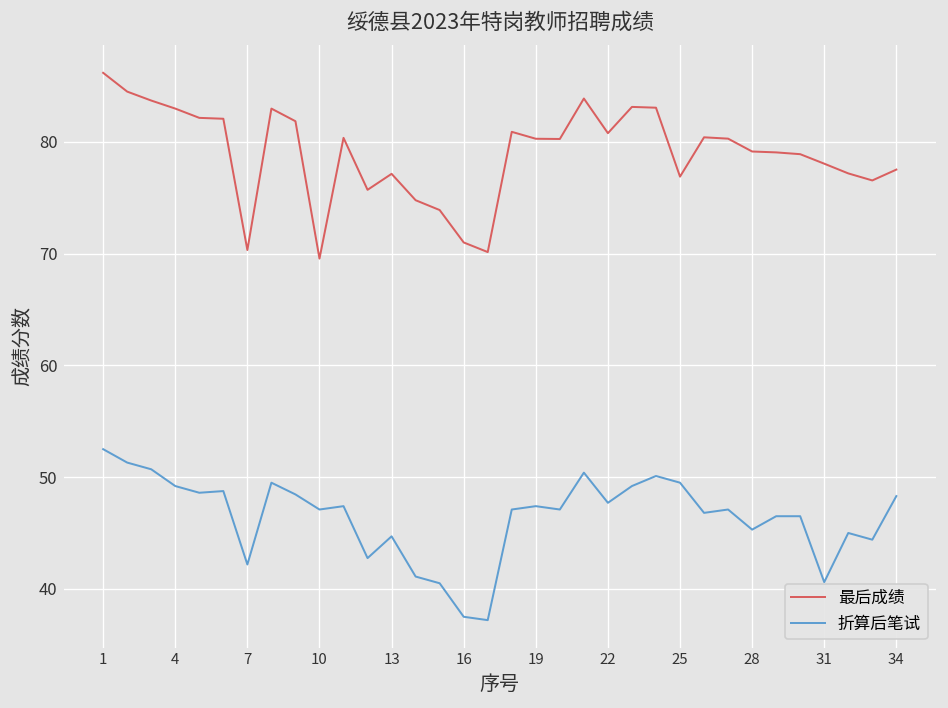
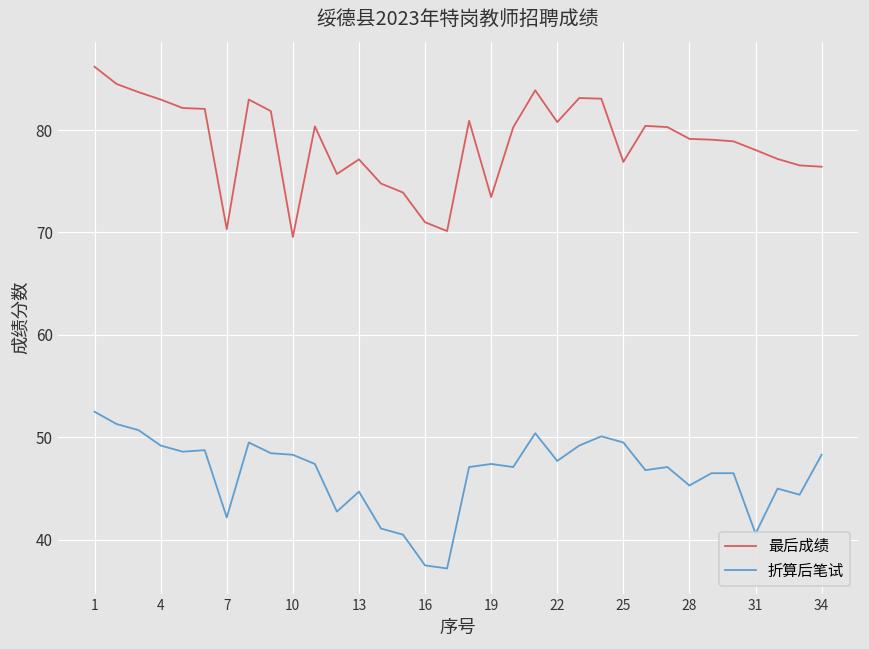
  {
    "最后成绩": {
      "1": 86,
      "4": 83,
      "7": 70,
      "10": 70,
      "13": 77,
      "16": 71,
-     "19": 80,
+     "19": 73,
      "22": 81,
      "25": 77,
      "28": 79,
      "31": 78,
-     "34": 78
+     "34": 76
    },
    "折算后笔试": {
      "1": 53,
      "4": 49,
      "7": 42,
-     "10": 47,
+     "10": 48,
      "13": 45,
      "16": 38,
      "19": 47,
      "22": 48,
      "25": 50,
      "28": 45,
      "31": 41,
      "34": 48
    }
  }
